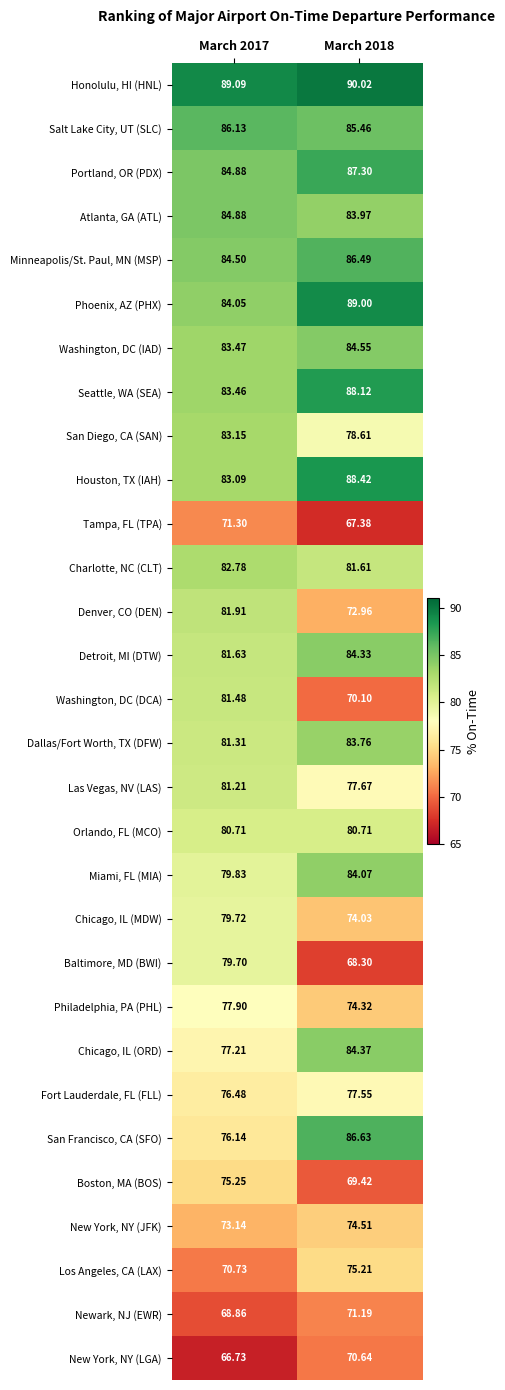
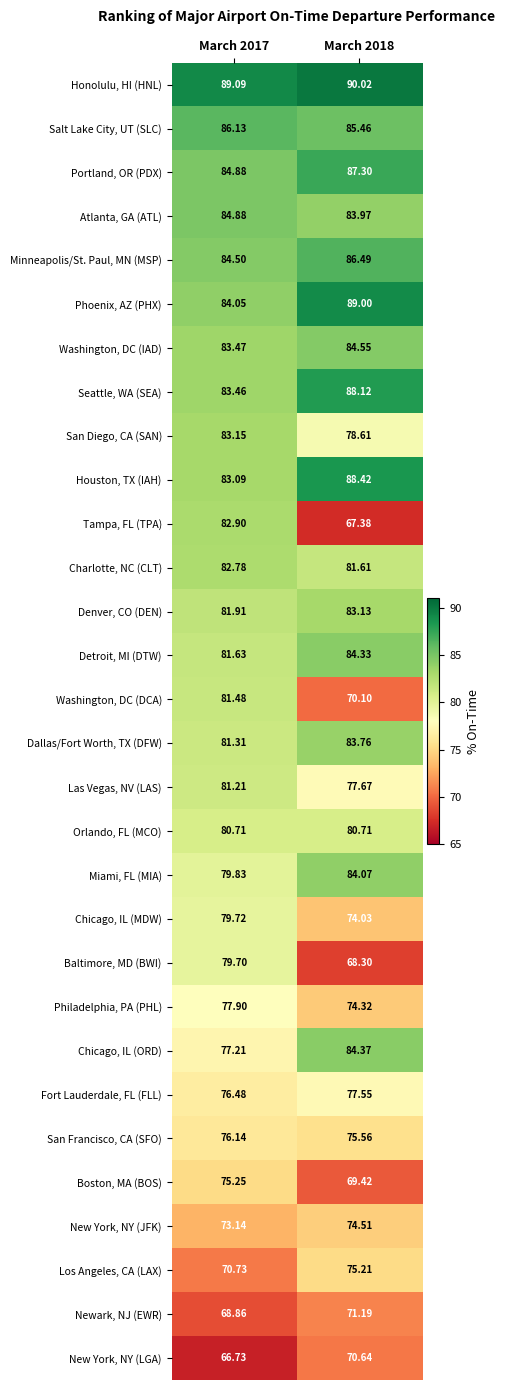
  {
    "Honolulu, HI (HNL)": {
      "March 2017": 89.09,
      "March 2018": 90.02
    },
    "Salt Lake City, UT (SLC)": {
      "March 2017": 86.13,
      "March 2018": 85.46
    },
    "Portland, OR (PDX)": {
      "March 2017": 84.88,
      "March 2018": 87.30
    },
    "Atlanta, GA (ATL)": {
      "March 2017": 84.88,
      "March 2018": 83.97
    },
    "Minneapolis/St. Paul, MN (MSP)": {
      "March 2017": 84.50,
      "March 2018": 86.49
    },
    "Phoenix, AZ (PHX)": {
      "March 2017": 84.05,
      "March 2018": 89.00
    },
    "Washington, DC (IAD)": {
      "March 2017": 83.47,
      "March 2018": 84.55
    },
    "Seattle, WA (SEA)": {
      "March 2017": 83.46,
      "March 2018": 88.12
    },
    "San Diego, CA (SAN)": {
      "March 2017": 83.15,
      "March 2018": 78.61
    },
    "Houston, TX (IAH)": {
      "March 2017": 83.09,
      "March 2018": 88.42
    },
    "Tampa, FL (TPA)": {
-     "March 2017": 71.30,
+     "March 2017": 82.90,
      "March 2018": 67.38
    },
    "Charlotte, NC (CLT)": {
      "March 2017": 82.78,
      "March 2018": 81.61
    },
    "Denver, CO (DEN)": {
      "March 2017": 81.91,
-     "March 2018": 72.96
+     "March 2018": 83.13
    },
    "Detroit, MI (DTW)": {
      "March 2017": 81.63,
      "March 2018": 84.33
    },
    "Washington, DC (DCA)": {
      "March 2017": 81.48,
      "March 2018": 70.10
    },
    "Dallas/Fort Worth, TX (DFW)": {
      "March 2017": 81.31,
      "March 2018": 83.76
    },
    "Las Vegas, NV (LAS)": {
      "March 2017": 81.21,
      "March 2018": 77.67
    },
    "Orlando, FL (MCO)": {
      "March 2017": 80.71,
      "March 2018": 80.71
    },
    "Miami, FL (MIA)": {
      "March 2017": 79.83,
      "March 2018": 84.07
    },
    "Chicago, IL (MDW)": {
      "March 2017": 79.72,
      "March 2018": 74.03
    },
    "Baltimore, MD (BWI)": {
      "March 2017": 79.70,
      "March 2018": 68.30
    },
    "Philadelphia, PA (PHL)": {
      "March 2017": 77.90,
      "March 2018": 74.32
    },
    "Chicago, IL (ORD)": {
      "March 2017": 77.21,
      "March 2018": 84.37
    },
    "Fort Lauderdale, FL (FLL)": {
      "March 2017": 76.48,
      "March 2018": 77.55
    },
    "San Francisco, CA (SFO)": {
      "March 2017": 76.14,
-     "March 2018": 86.63
+     "March 2018": 75.56
    },
    "Boston, MA (BOS)": {
      "March 2017": 75.25,
      "March 2018": 69.42
    },
    "New York, NY (JFK)": {
      "March 2017": 73.14,
      "March 2018": 74.51
    },
    "Los Angeles, CA (LAX)": {
      "March 2017": 70.73,
      "March 2018": 75.21
    },
    "Newark, NJ (EWR)": {
      "March 2017": 68.86,
      "March 2018": 71.19
    },
    "New York, NY (LGA)": {
      "March 2017": 66.73,
      "March 2018": 70.64
    }
  }
